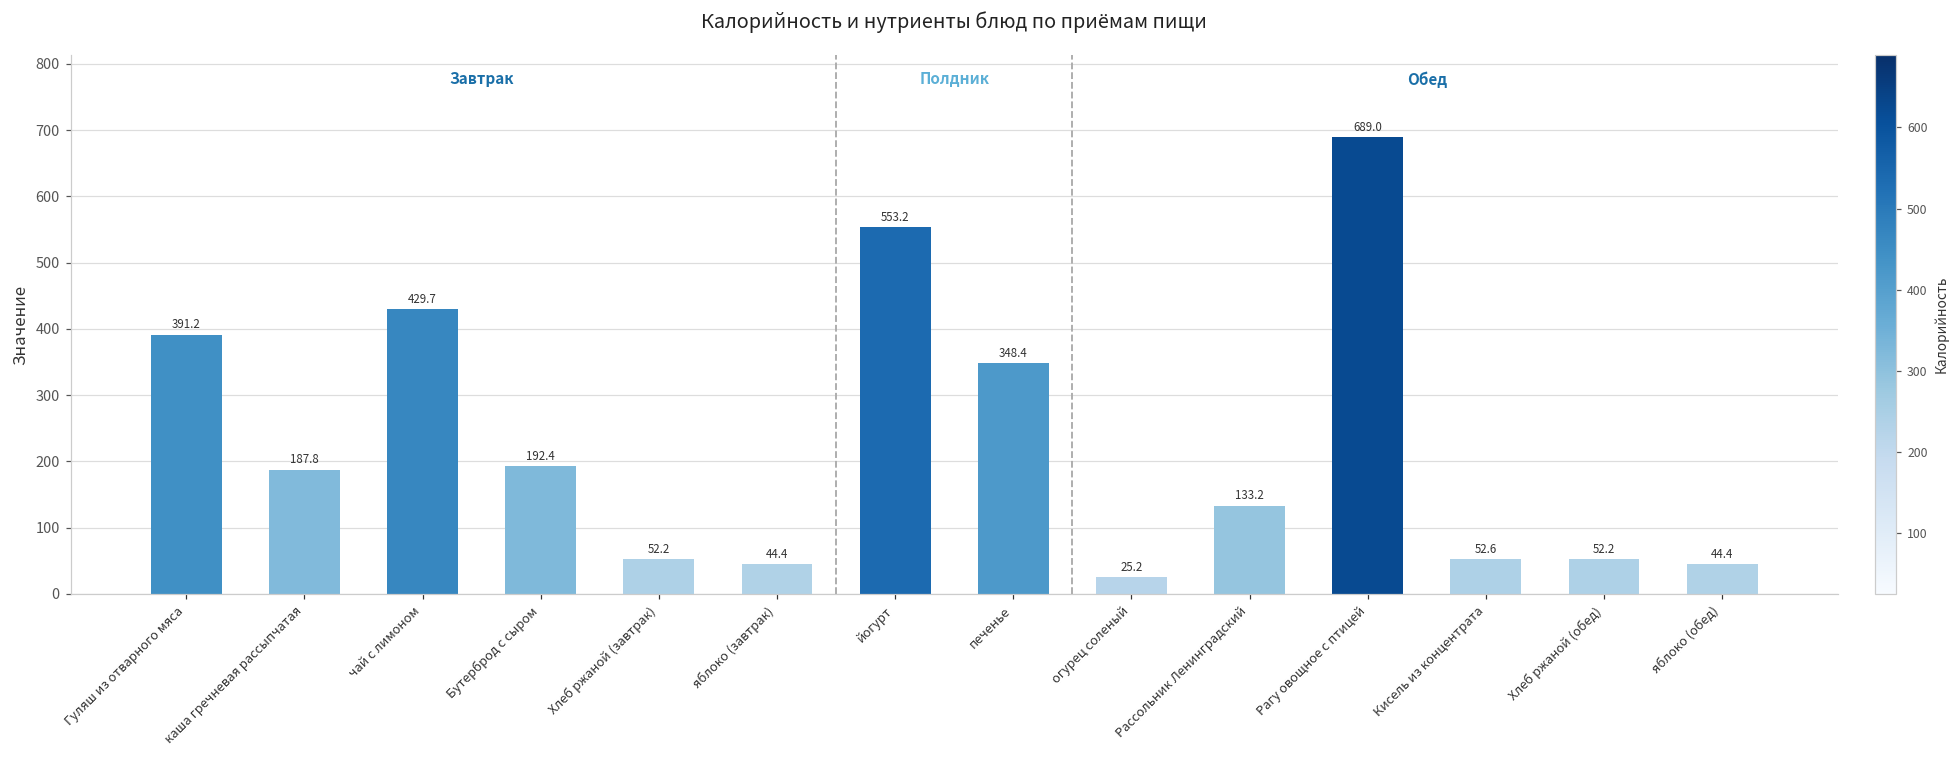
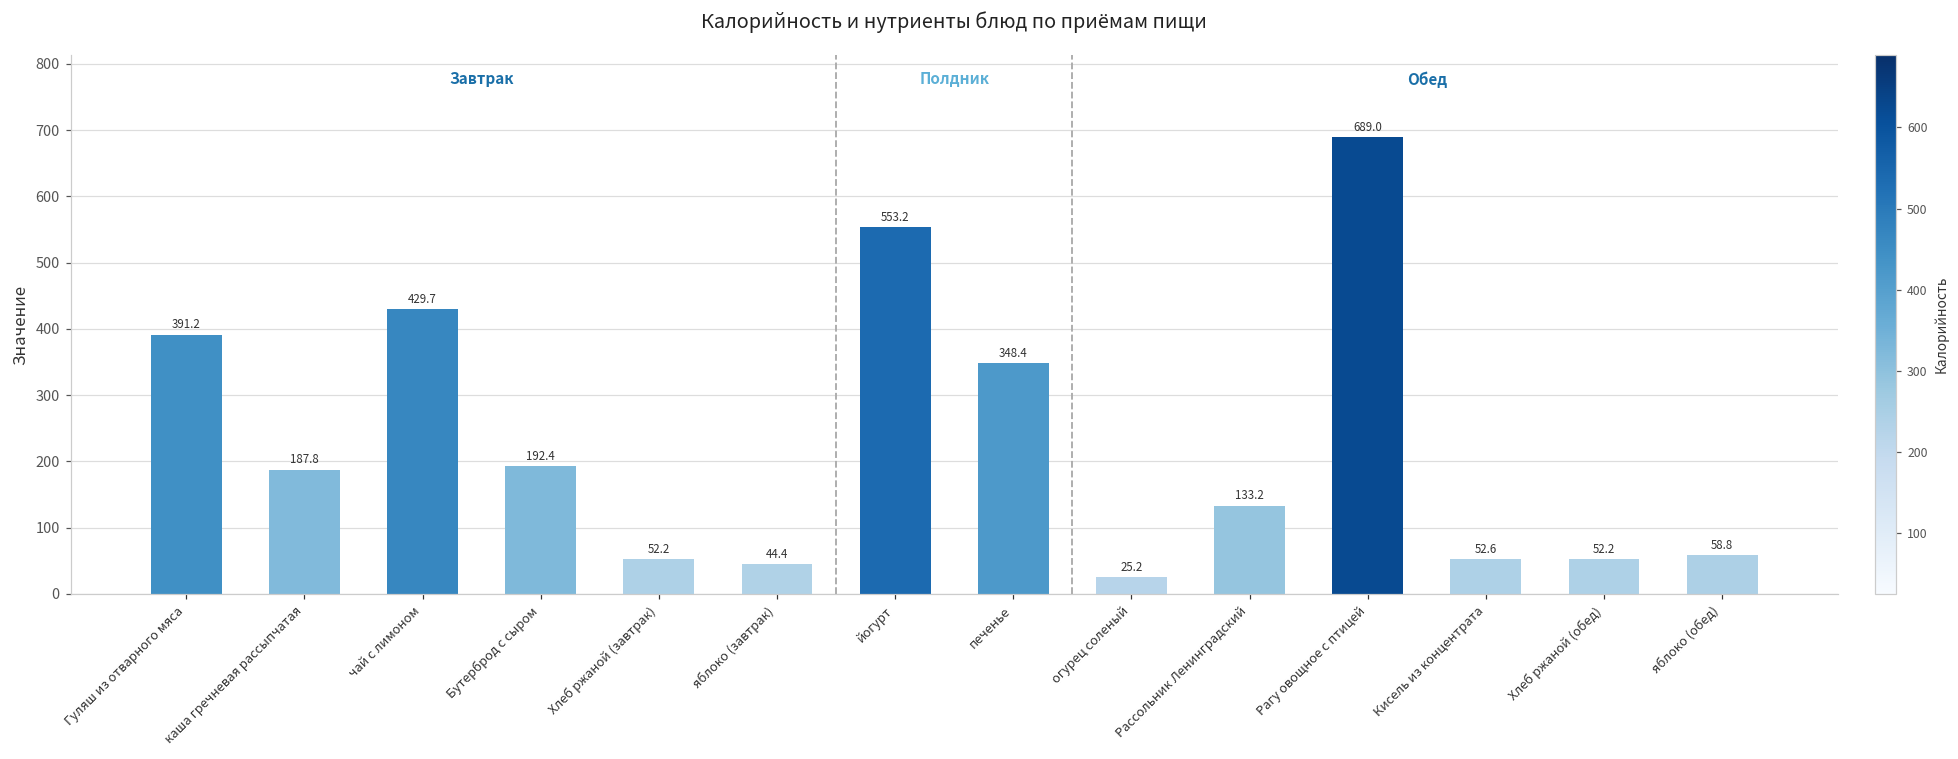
  {
    "Гуляш из отварного мяса": 391.2,
    "каша гречневая рассыпчатая": 187.8,
    "чай с лимоном": 429.7,
    "Бутерброд с сыром": 192.4,
    "Хлеб ржаной (завтрак)": 52.2,
    "яблоко (завтрак)": 44.4,
    "йогурт": 553.2,
    "печенье": 348.4,
    "огурец соленый": 25.2,
    "Рассольник Ленинградский": 133.2,
    "Рагу овощное с птицей": 689.0,
    "Кисель из концентрата": 52.6,
    "Хлеб ржаной (обед)": 52.2,
-   "яблоко (обед)": 44.4
+   "яблоко (обед)": 58.8
  }
